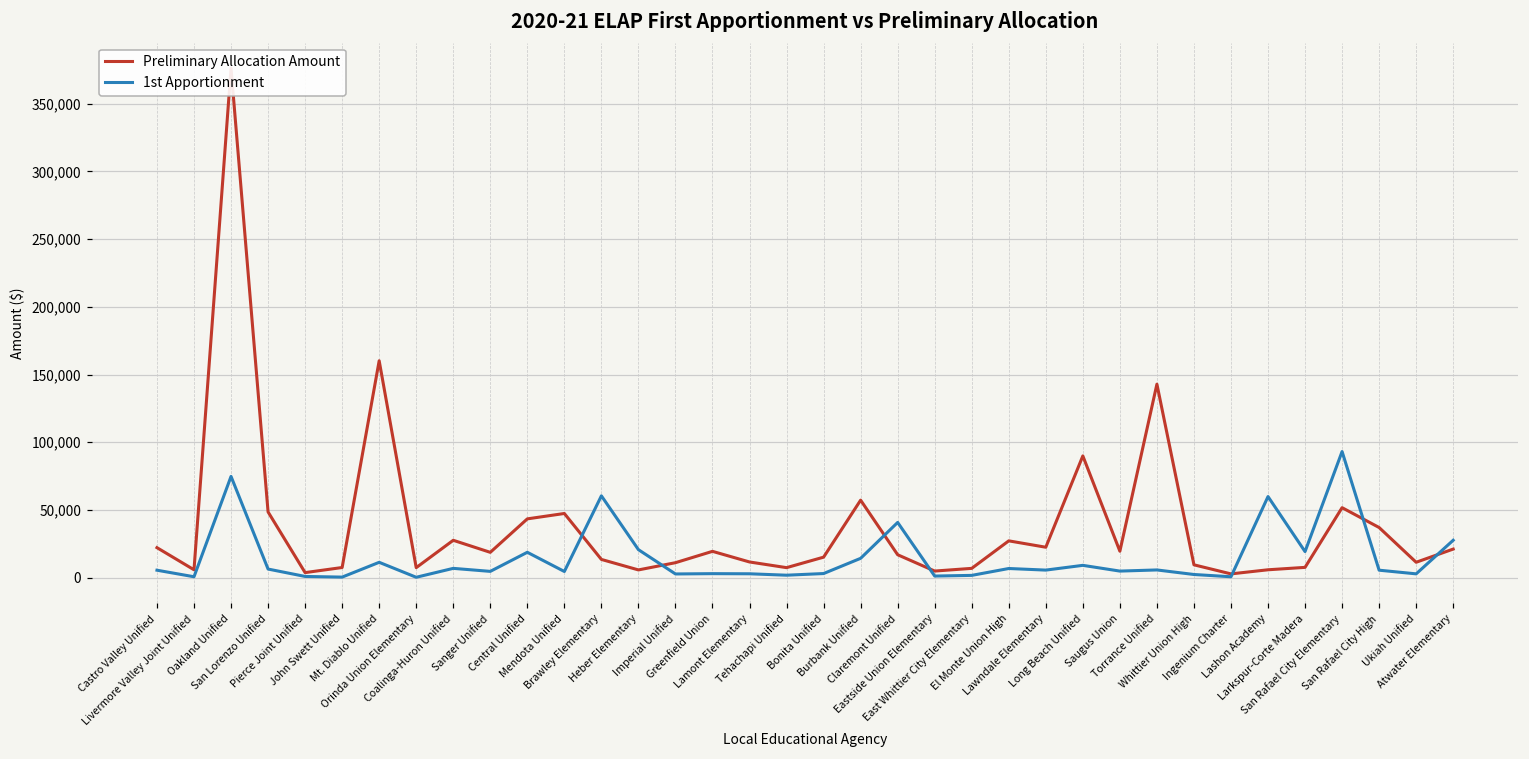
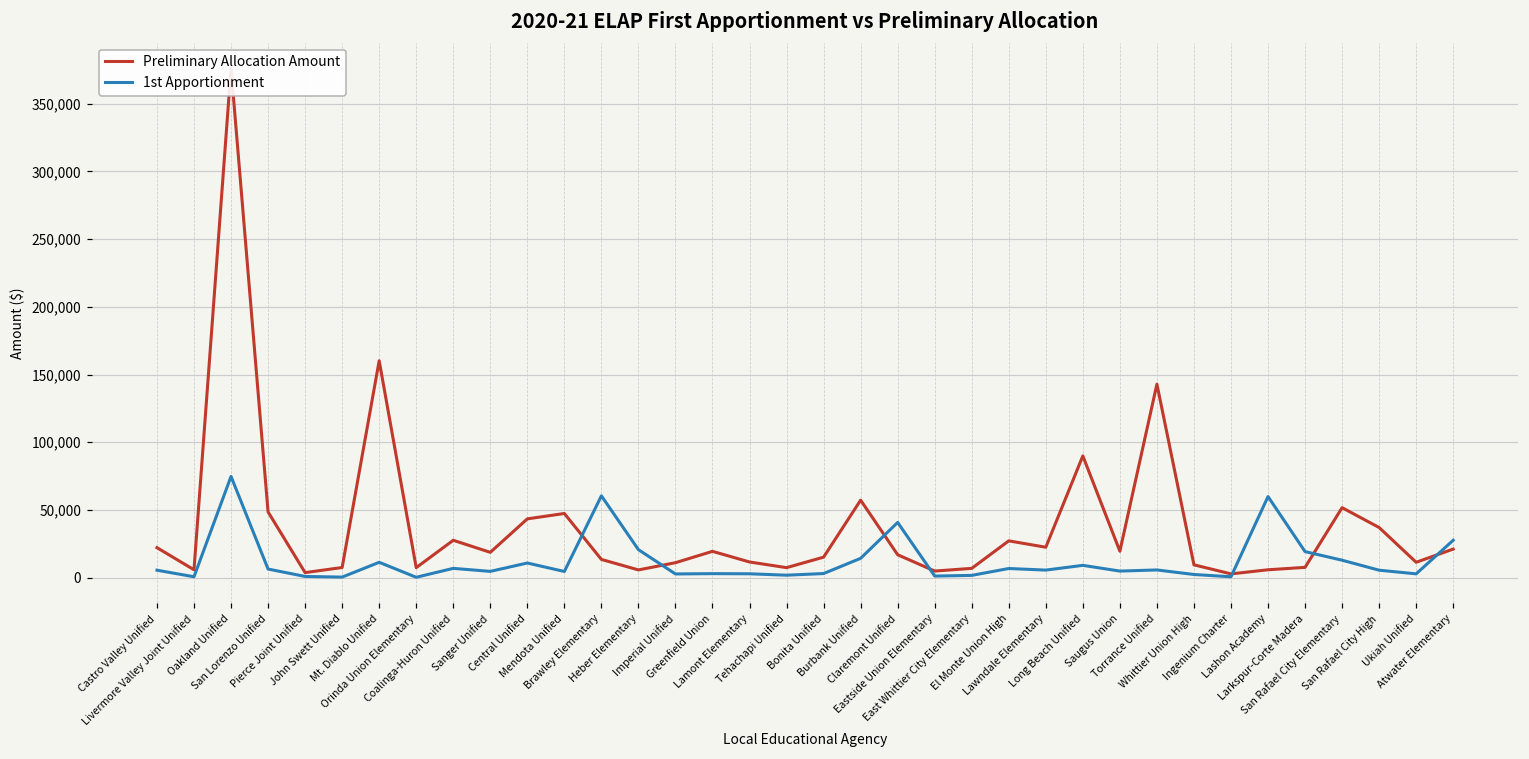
  {
    "Preliminary Allocation Amount": {
      "Castro Valley Unified": "22,000",
      "Livermore Valley Joint Unified": "6,000",
      "San Lorenzo Unified": "49,000",
      "Pierce Joint Unified": "4,000",
      "John Swett Unified": "8,000",
      "Mt. Diablo Unified": "160,000",
      "Orinda Union Elementary": "7,000",
      "Coalinga-Huron Unified": "28,000",
      "Sanger Unified": "19,000",
      "Central Unified": "43,000",
      "Mendota Unified": "47,000",
      "Brawley Elementary": "14,000",
      "Heber Elementary": "6,000",
      "Imperial Unified": "11,000",
      "Greenfield Union": "19,000",
      "Lamont Elementary": "12,000",
      "Tehachapi Unified": "7,000",
      "Bonita Unified": "15,000",
      "Burbank Unified": "57,000",
      "Claremont Unified": "17,000",
      "Eastside Union Elementary": "5,000",
      "East Whittier City Elementary": "7,000",
      "El Monte Union High": "27,000",
      "Lawndale Elementary": "23,000",
      "Long Beach Unified": "90,000",
      "Saugus Union": "20,000",
      "Torrance Unified": "143,000",
      "Whittier Union High": "10,000",
      "Ingenium Charter": "3,000",
      "Lashon Academy": "6,000",
      "Larkspur-Corte Madera": "8,000",
      "San Rafael City Elementary": "52,000",
      "San Rafael City High": "37,000",
      "Ukiah Unified": "11,000",
      "Atwater Elementary": "21,000"
    },
    "1st Apportionment": {
      "Castro Valley Unified": "6,000",
      "Livermore Valley Joint Unified": "1,000",
      "Oakland Unified": "75,000",
      "San Lorenzo Unified": "6,000",
      "Pierce Joint Unified": "1,000",
      "John Swett Unified": "0",
      "Mt. Diablo Unified": "11,000",
      "Orinda Union Elementary": "0",
      "Coalinga-Huron Unified": "7,000",
      "Sanger Unified": "5,000",
-     "Central Unified": "19,000",
+     "Central Unified": "11,000",
      "Mendota Unified": "5,000",
      "Brawley Elementary": "60,000",
      "Heber Elementary": "21,000",
      "Imperial Unified": "3,000",
      "Greenfield Union": "3,000",
      "Lamont Elementary": "3,000",
      "Tehachapi Unified": "2,000",
      "Bonita Unified": "3,000",
      "Burbank Unified": "14,000",
      "Claremont Unified": "41,000",
      "Eastside Union Elementary": "1,000",
      "East Whittier City Elementary": "2,000",
      "El Monte Union High": "7,000",
      "Lawndale Elementary": "6,000",
      "Long Beach Unified": "9,000",
      "Saugus Union": "5,000",
      "Torrance Unified": "6,000",
      "Whittier Union High": "2,000",
      "Ingenium Charter": "1,000",
      "Lashon Academy": "60,000",
      "Larkspur-Corte Madera": "19,000",
-     "San Rafael City Elementary": "93,000",
+     "San Rafael City Elementary": "13,000",
      "San Rafael City High": "6,000",
      "Ukiah Unified": "3,000",
      "Atwater Elementary": "28,000"
    }
  }
